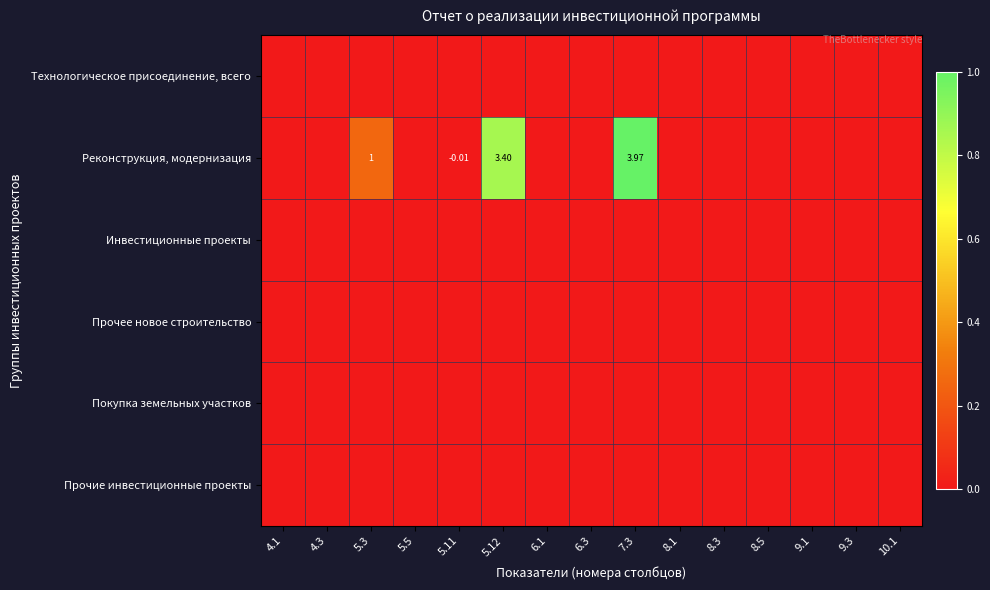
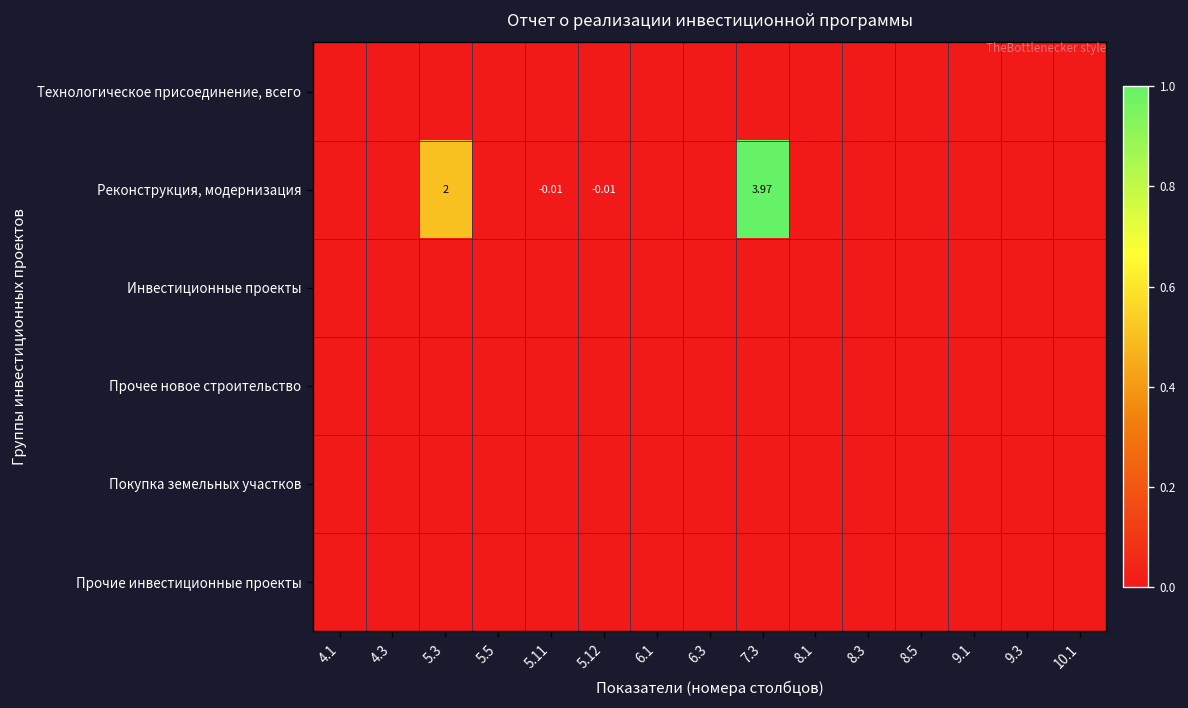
  {
    "Реконструкция, модернизация": {
-     "5.3": 1,
+     "5.3": 2,
      "5.11": -0.01,
-     "5.12": 3.40,
+     "5.12": -0.01,
      "7.3": 3.97
    }
  }
